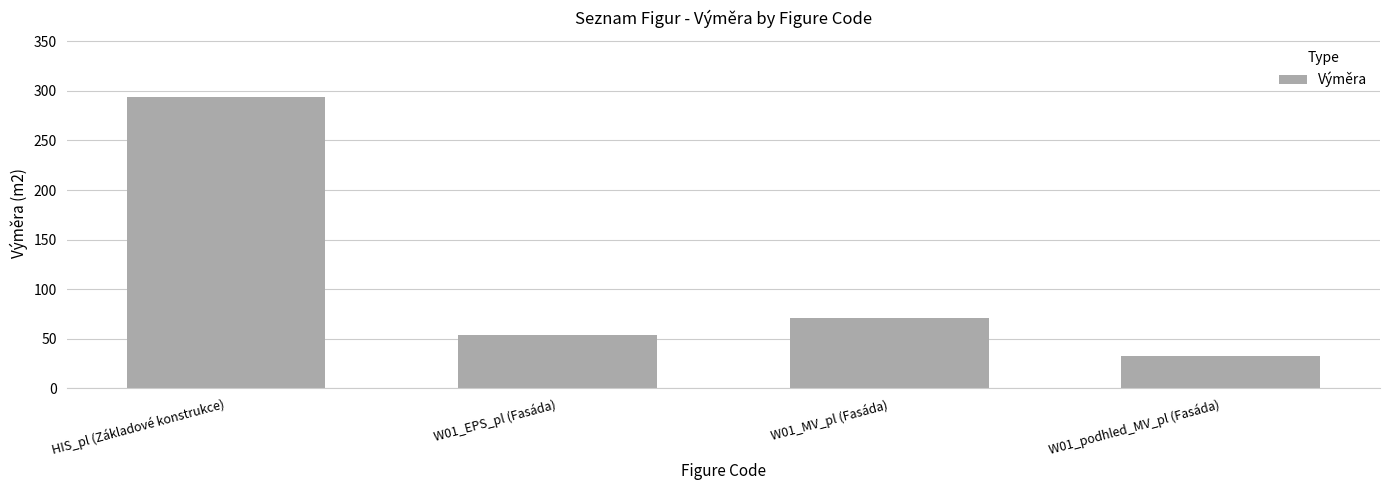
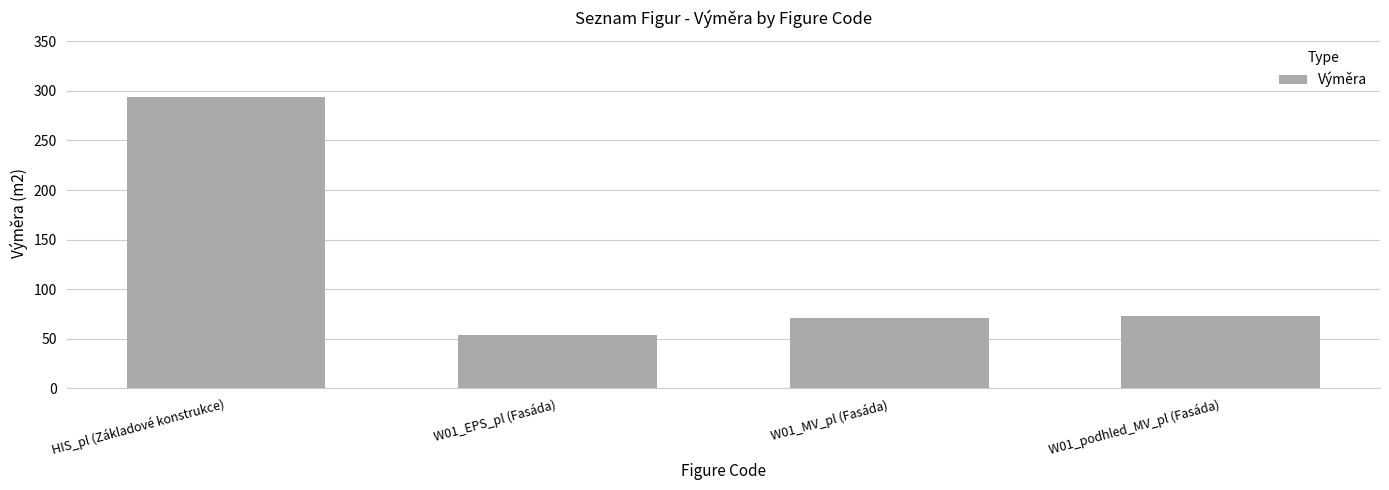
  {
    "HIS_pl (Základové konstrukce)": 290,
    "W01_EPS_pl (Fasáda)": 50,
    "W01_MV_pl (Fasáda)": 70,
-   "W01_podhled_MV_pl (Fasáda)": 30
+   "W01_podhled_MV_pl (Fasáda)": 70
  }
